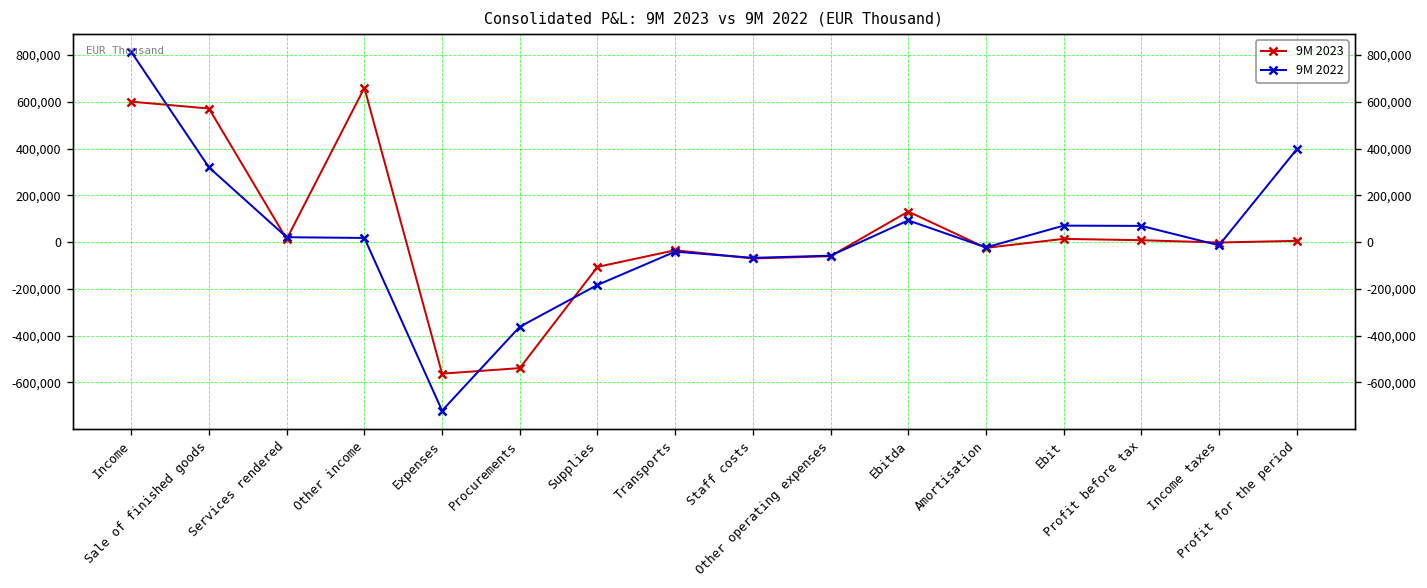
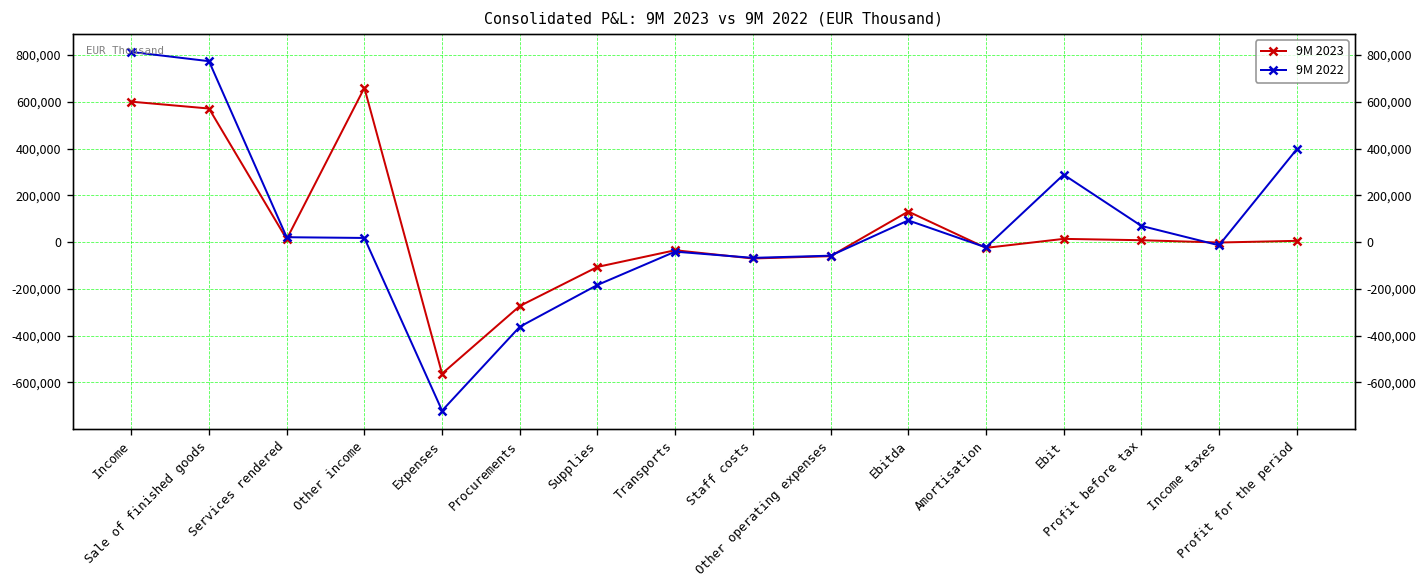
  {
    "9M 2023": {
      "Income": "600,000",
      "Sale of finished goods": "570,000",
      "Other income": "660,000",
      "Expenses": "-560,000",
-     "Procurements": "-540,000",
+     "Procurements": "-270,000",
      "Supplies": "-110,000",
      "Ebitda": "130,000",
      "Ebit": "10,000",
      "Profit before tax": "10,000",
      "Profit for the period": "10,000"
    },
    "9M 2022": {
      "Income": "810,000",
-     "Sale of finished goods": "320,000",
+     "Sale of finished goods": "770,000",
      "Other income": "20,000",
      "Expenses": "-720,000",
      "Procurements": "-360,000",
      "Supplies": "-180,000",
      "Ebitda": "90,000",
-     "Ebit": "70,000",
+     "Ebit": "290,000",
      "Profit before tax": "70,000",
      "Profit for the period": "400,000"
    }
  }
